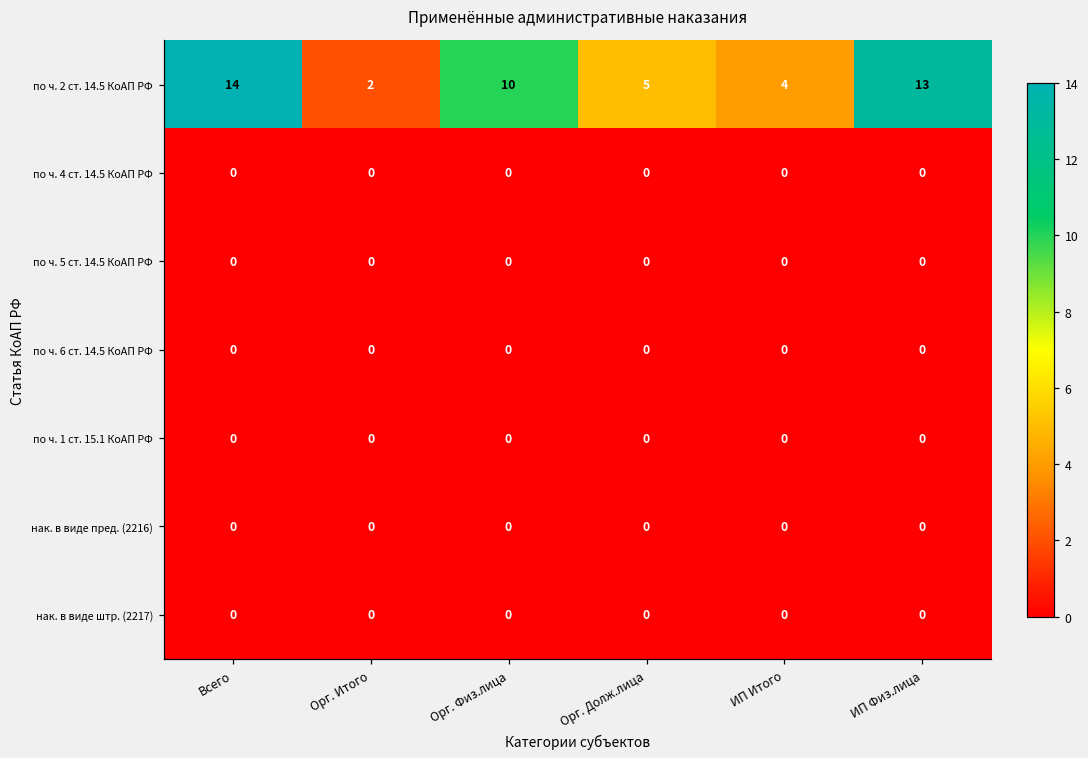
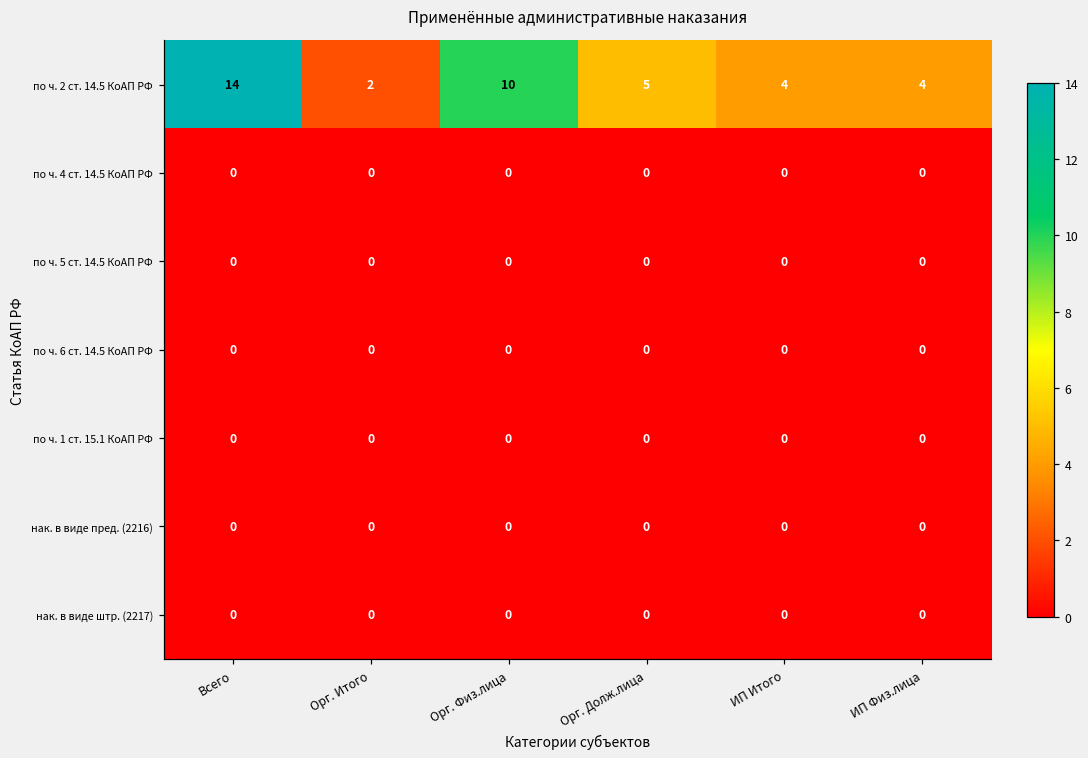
  {
    "по ч. 2 ст. 14.5 КоАП РФ": {
      "Всего": 14,
      "Орг. Итого": 2,
      "Орг. Физ.лица": 10,
      "Орг. Долж.лица": 5,
      "ИП Итого": 4,
-     "ИП Физ.лица": 13
+     "ИП Физ.лица": 4
    },
    "по ч. 4 ст. 14.5 КоАП РФ": {
      "Всего": 0,
      "Орг. Итого": 0,
      "Орг. Физ.лица": 0,
      "Орг. Долж.лица": 0,
      "ИП Итого": 0,
      "ИП Физ.лица": 0
    },
    "по ч. 5 ст. 14.5 КоАП РФ": {
      "Всего": 0,
      "Орг. Итого": 0,
      "Орг. Физ.лица": 0,
      "Орг. Долж.лица": 0,
      "ИП Итого": 0,
      "ИП Физ.лица": 0
    },
    "по ч. 6 ст. 14.5 КоАП РФ": {
      "Всего": 0,
      "Орг. Итого": 0,
      "Орг. Физ.лица": 0,
      "Орг. Долж.лица": 0,
      "ИП Итого": 0,
      "ИП Физ.лица": 0
    },
    "по ч. 1 ст. 15.1 КоАП РФ": {
      "Всего": 0,
      "Орг. Итого": 0,
      "Орг. Физ.лица": 0,
      "Орг. Долж.лица": 0,
      "ИП Итого": 0,
      "ИП Физ.лица": 0
    },
    "нак. в виде пред. (2216)": {
      "Всего": 0,
      "Орг. Итого": 0,
      "Орг. Физ.лица": 0,
      "Орг. Долж.лица": 0,
      "ИП Итого": 0,
      "ИП Физ.лица": 0
    },
    "нак. в виде штр. (2217)": {
      "Всего": 0,
      "Орг. Итого": 0,
      "Орг. Физ.лица": 0,
      "Орг. Долж.лица": 0,
      "ИП Итого": 0,
      "ИП Физ.лица": 0
    }
  }
